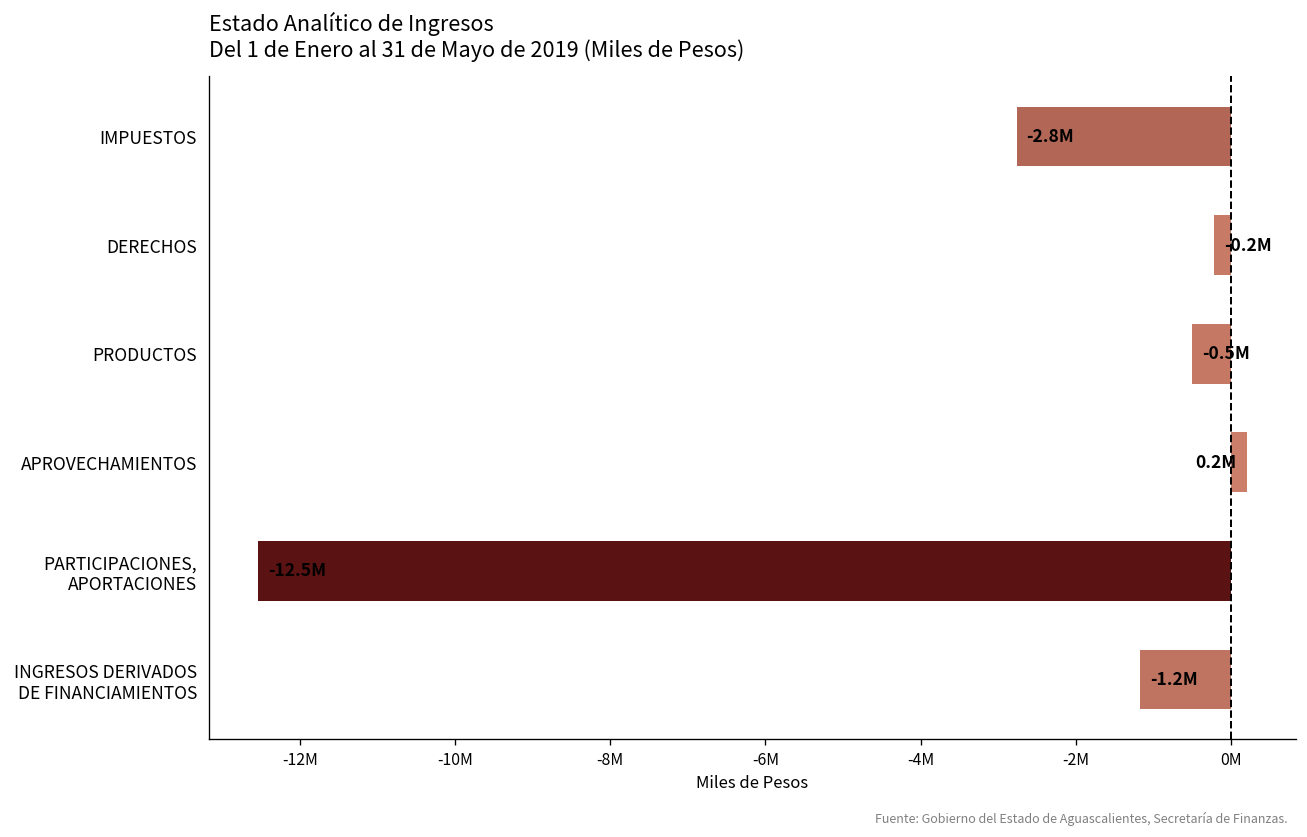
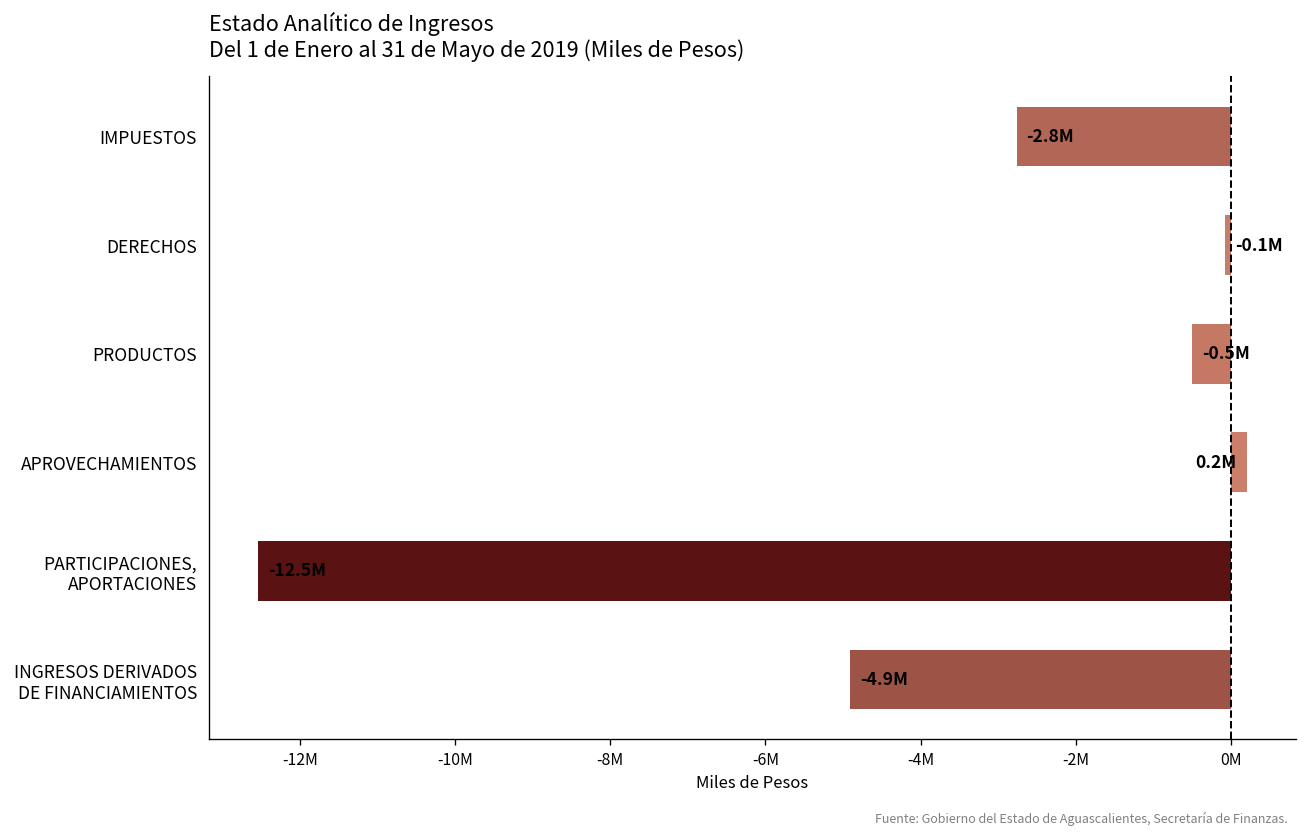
  {
    "IMPUESTOS": "-2.8M",
-   "DERECHOS": "-0.2M",
+   "DERECHOS": "-0.1M",
    "PRODUCTOS": "-0.5M",
    "APROVECHAMIENTOS": "0.2M",
    "PARTICIPACIONES, APORTACIONES": "-12.5M",
-   "INGRESOS DERIVADOS DE FINANCIAMIENTOS": "-1.2M"
+   "INGRESOS DERIVADOS DE FINANCIAMIENTOS": "-4.9M"
  }
